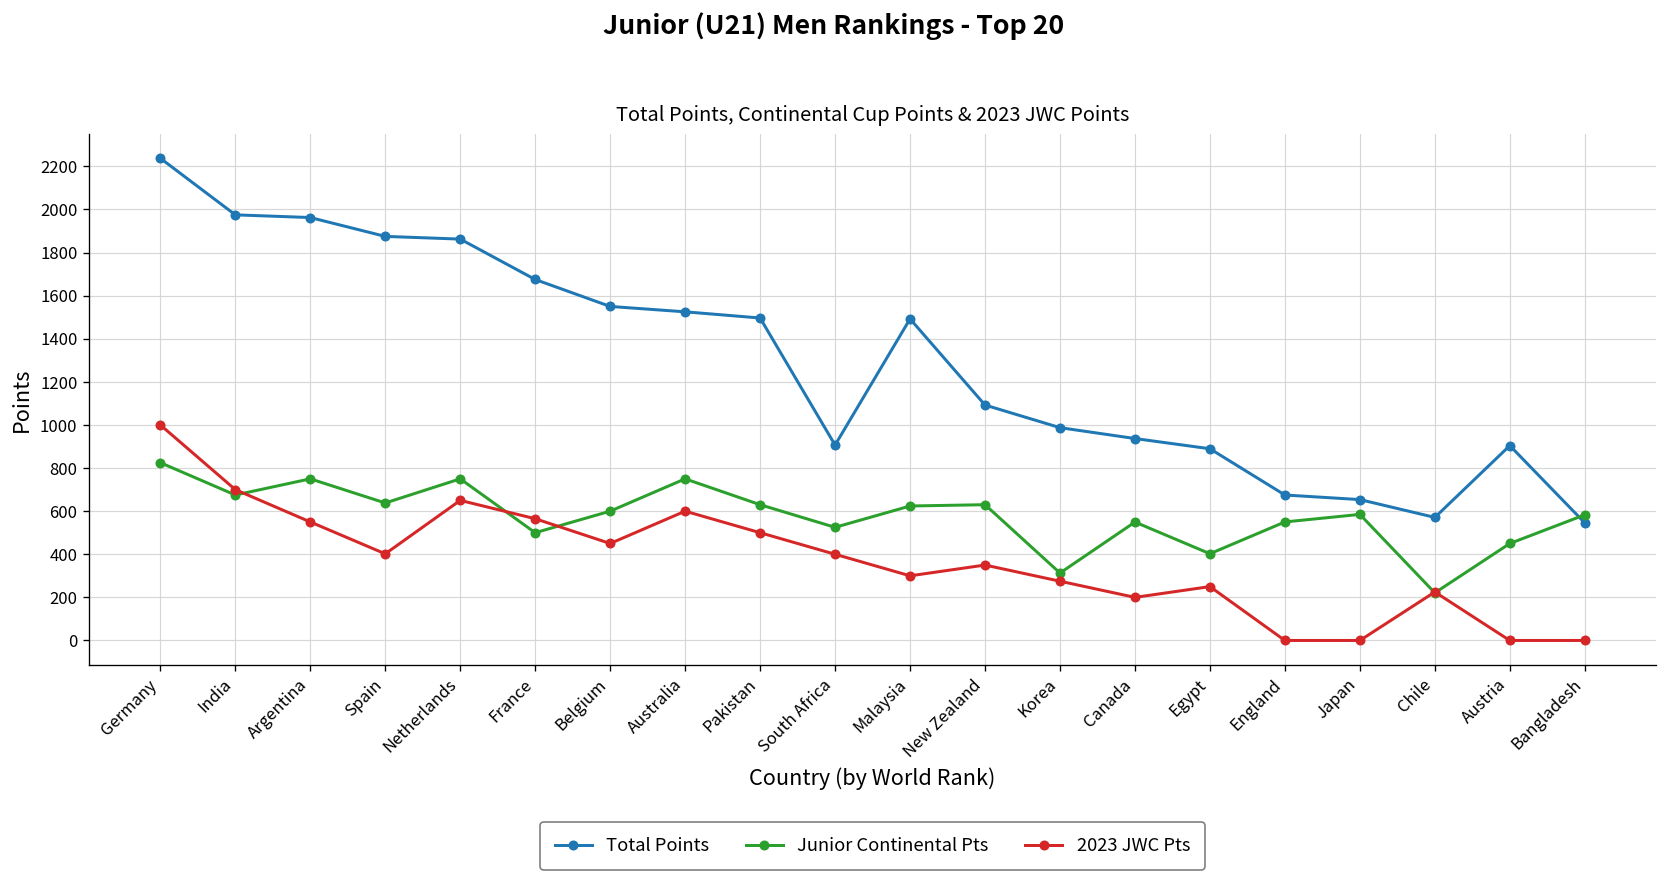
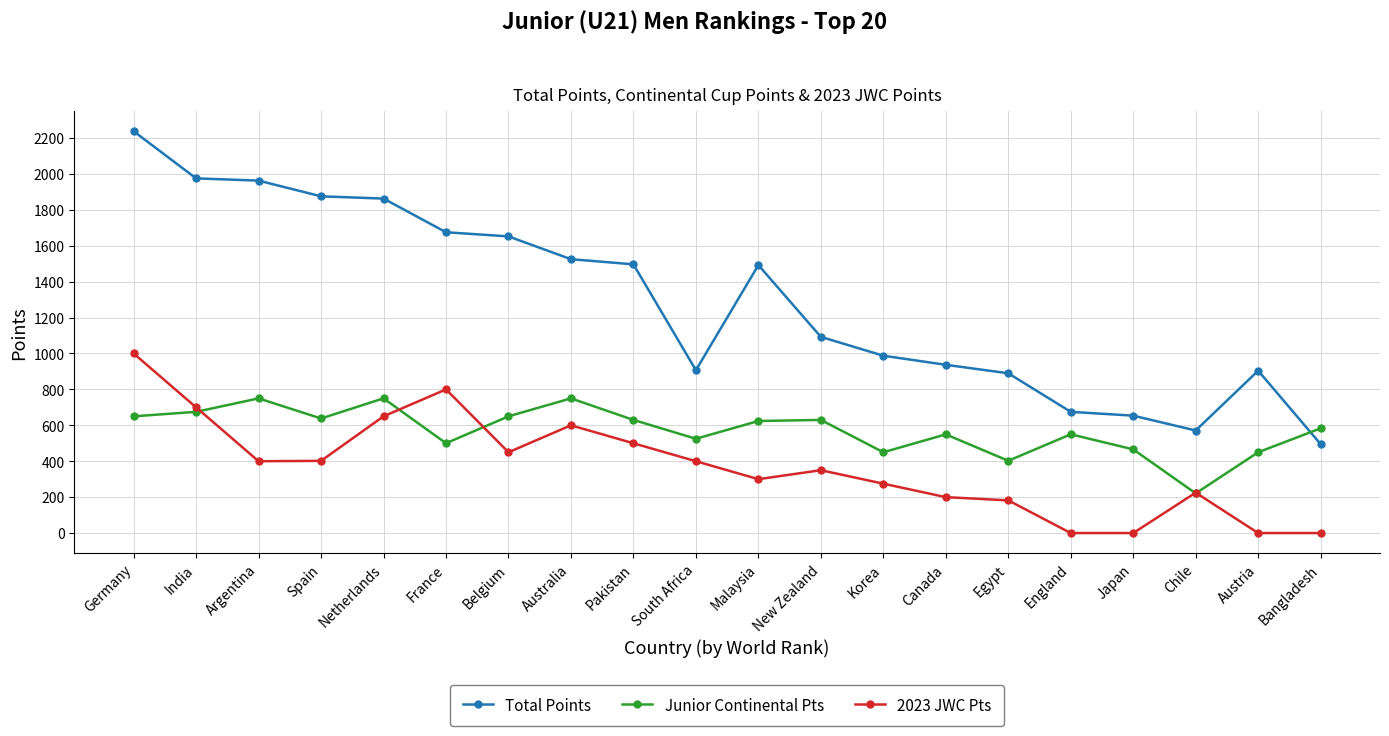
  {
    "Total Points": {
      "Germany": 2240,
      "India": 1980,
      "Argentina": 1960,
      "Spain": 1880,
      "Netherlands": 1860,
      "France": 1680,
-     "Belgium": 1550,
+     "Belgium": 1650,
      "Australia": 1530,
      "Pakistan": 1500,
      "South Africa": 910,
      "Malaysia": 1490,
      "New Zealand": 1090,
      "Korea": 990,
      "Canada": 940,
      "Egypt": 890,
      "England": 680,
      "Japan": 650,
      "Chile": 570,
      "Austria": 900,
-     "Bangladesh": 550
+     "Bangladesh": 500
    },
    "Junior Continental Pts": {
-     "Germany": 830,
+     "Germany": 650,
      "India": 680,
      "Argentina": 750,
      "Spain": 640,
      "Netherlands": 750,
      "France": 500,
-     "Belgium": 600,
+     "Belgium": 650,
      "Australia": 750,
      "Pakistan": 630,
      "South Africa": 530,
      "Malaysia": 620,
      "New Zealand": 630,
-     "Korea": 310,
+     "Korea": 450,
      "Canada": 550,
      "Egypt": 400,
      "England": 550,
-     "Japan": 590,
+     "Japan": 470,
      "Austria": 450,
      "Bangladesh": 580
    },
    "2023 JWC Pts": {
      "Germany": 1000,
      "India": 700,
-     "Argentina": 550,
+     "Argentina": 400,
      "Spain": 400,
      "Netherlands": 650,
-     "France": 570,
+     "France": 800,
      "Belgium": 450,
      "Australia": 600,
      "Pakistan": 500,
      "South Africa": 400,
      "Malaysia": 300,
      "New Zealand": 350,
      "Korea": 280,
      "Canada": 200,
-     "Egypt": 250,
+     "Egypt": 180,
      "England": 0,
      "Japan": 0,
      "Austria": 0,
      "Bangladesh": 0
    }
  }
